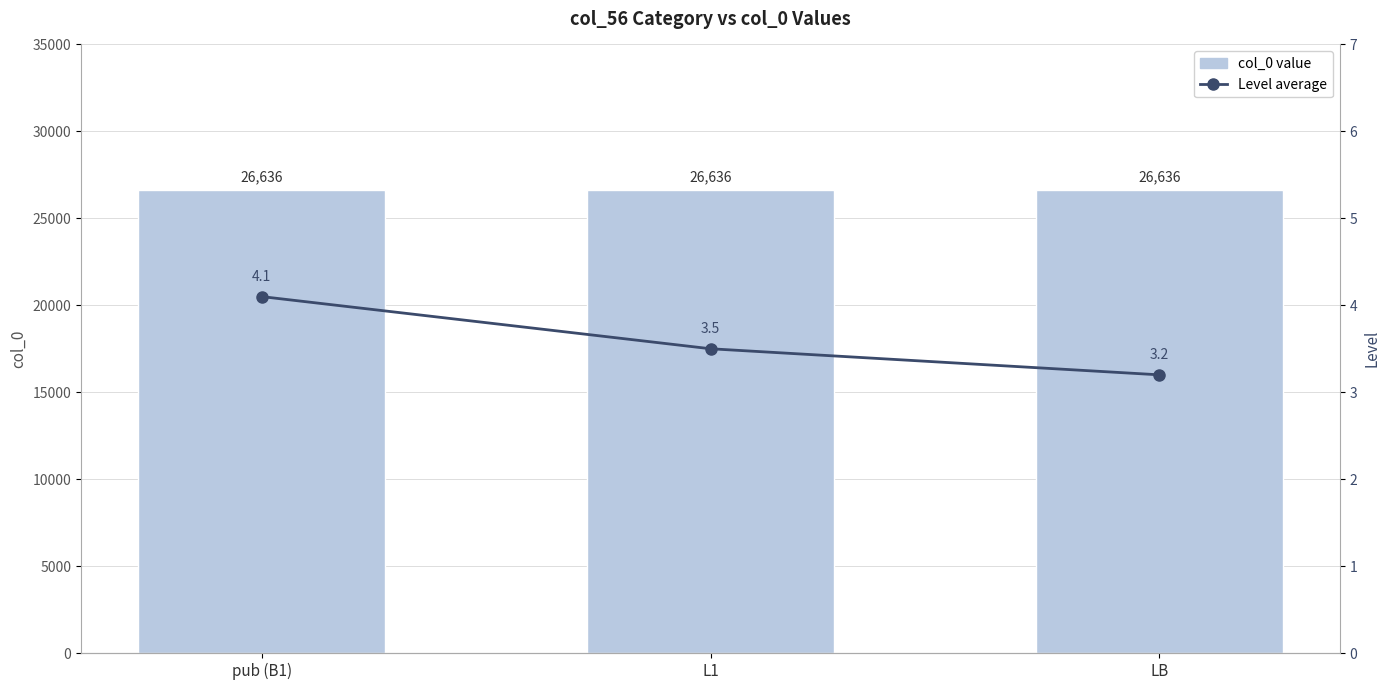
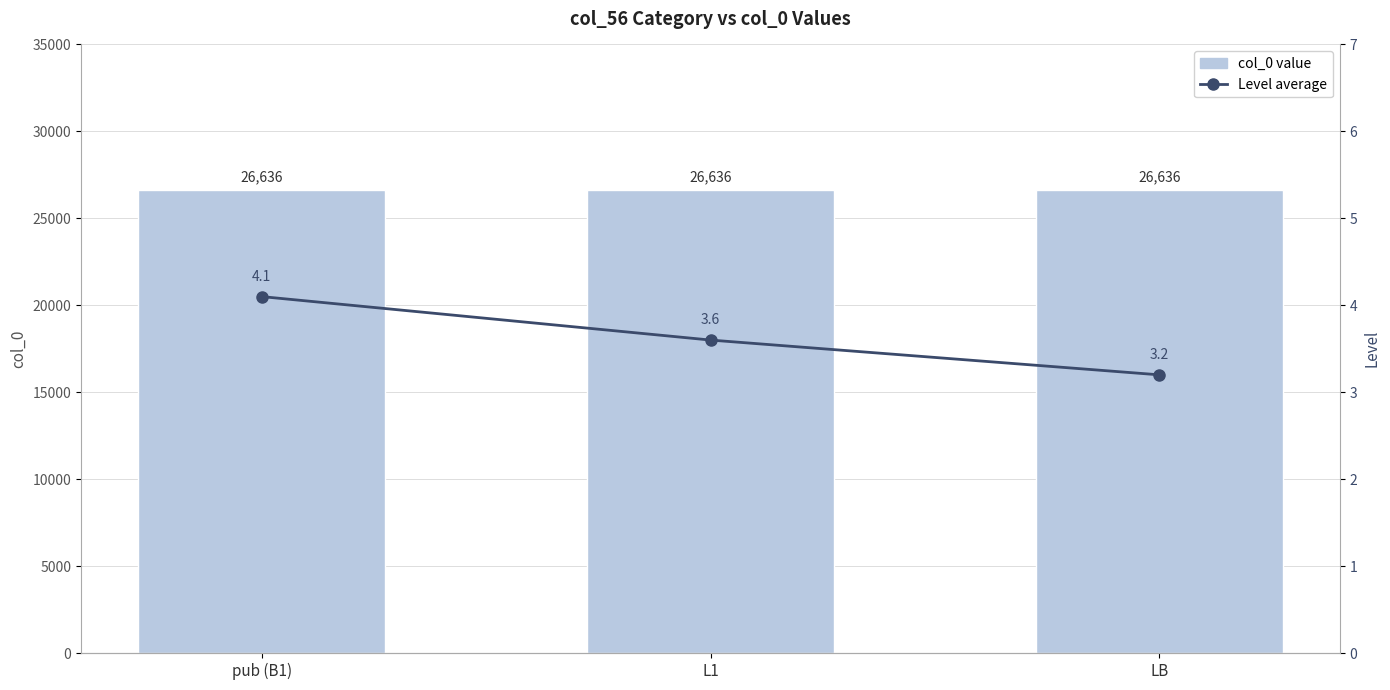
  {
    "col_0 value": {
      "pub (B1)": "26,636",
      "L1": "26,636",
      "LB": "26,636"
    },
    "Level average": {
      "pub (B1)": "4.1",
-     "L1": "3.5",
+     "L1": "3.6",
      "LB": "3.2"
    }
  }
